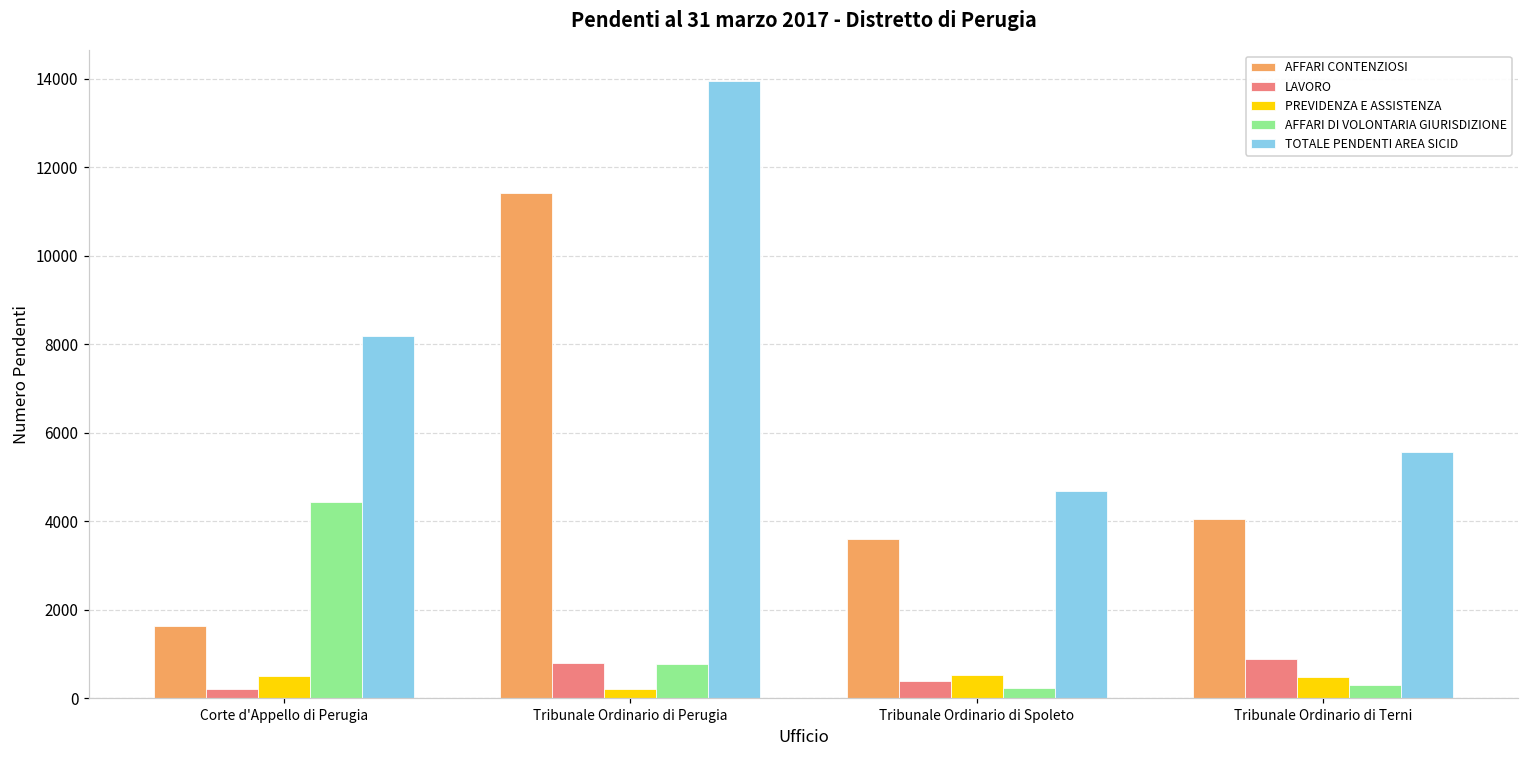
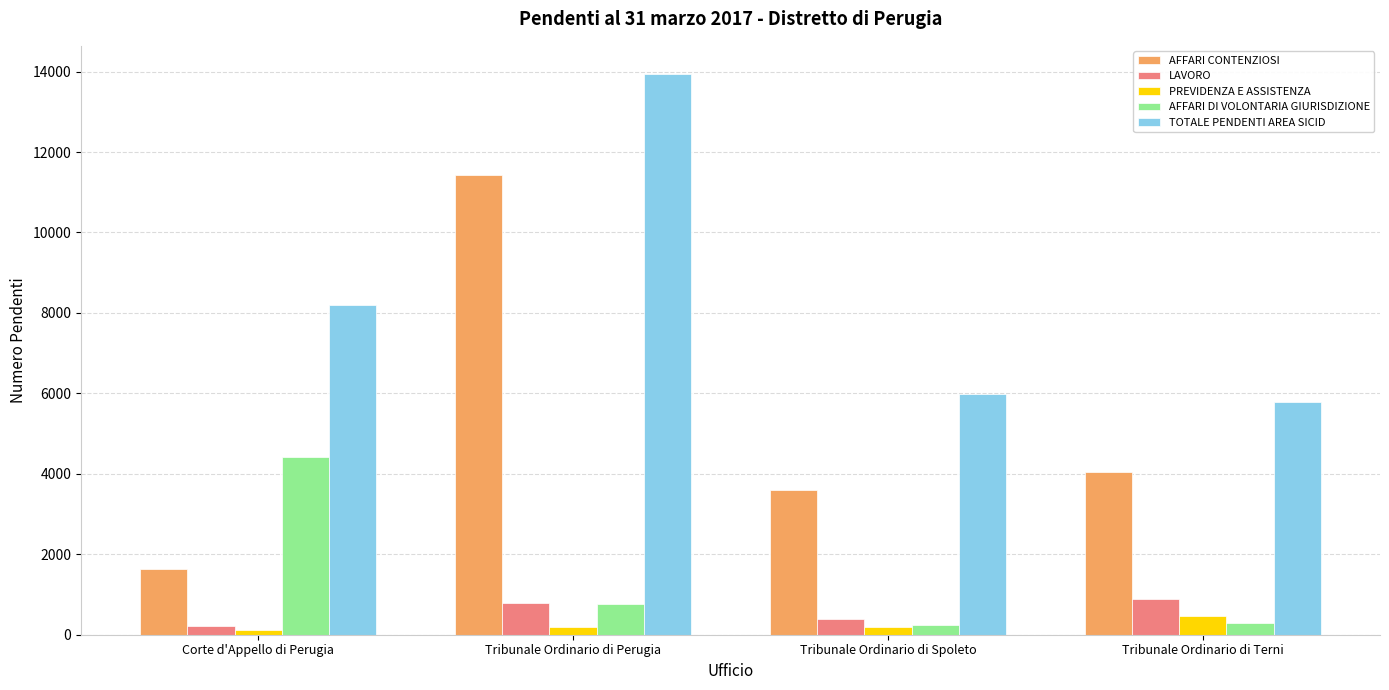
  {
    "PREVIDENZA E ASSISTENZA": {
-     "Corte d'Appello di Perugia": 500,
+     "Corte d'Appello di Perugia": 100,
      "Tribunale Ordinario di Perugia": 200,
-     "Tribunale Ordinario di Spoleto": 500,
+     "Tribunale Ordinario di Spoleto": 200,
      "Tribunale Ordinario di Terni": 500
    },
    "AFFARI DI VOLONTARIA GIURISDIZIONE": {
      "Corte d'Appello di Perugia": 4400,
      "Tribunale Ordinario di Perugia": 800,
      "Tribunale Ordinario di Spoleto": 200,
      "Tribunale Ordinario di Terni": 300
    },
    "TOTALE PENDENTI AREA SICID": {
      "Corte d'Appello di Perugia": 8200,
      "Tribunale Ordinario di Perugia": 13900,
-     "Tribunale Ordinario di Spoleto": 4700,
-     "Tribunale Ordinario di Terni": 5600
+     "Tribunale Ordinario di Spoleto": 6000,
+     "Tribunale Ordinario di Terni": 5800
    }
  }
